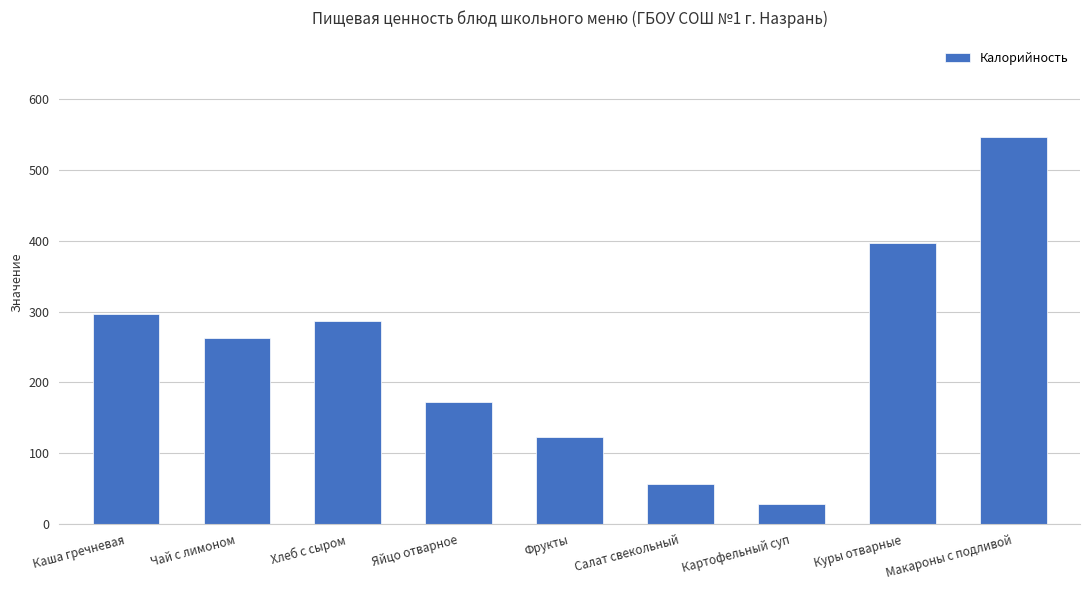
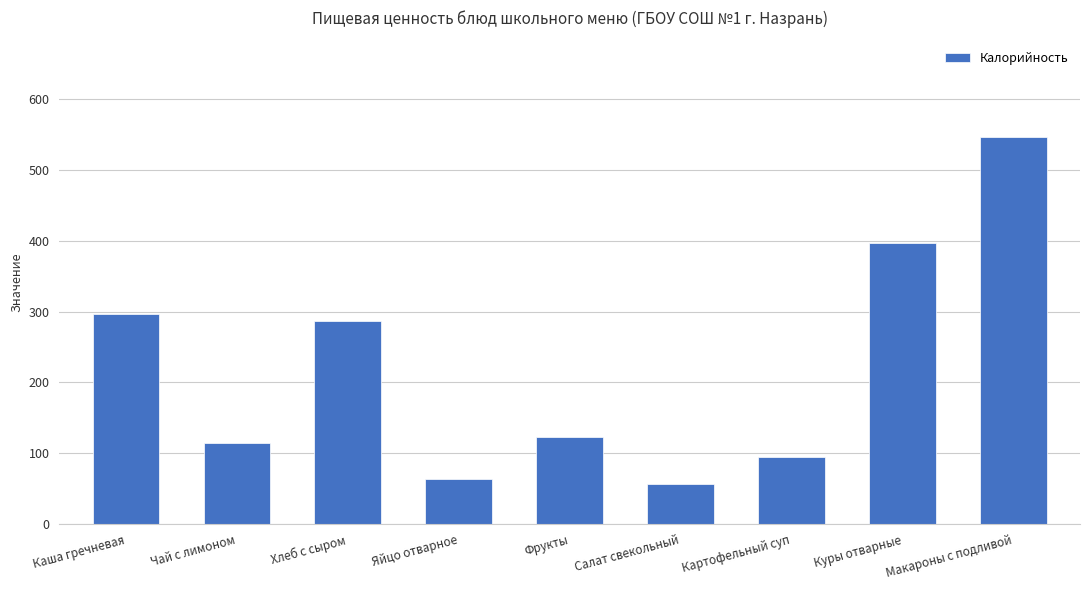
  {
    "Каша гречневая": 300,
-   "Чай с лимоном": 260,
+   "Чай с лимоном": 120,
    "Хлеб с сыром": 290,
-   "Яйцо отварное": 170,
+   "Яйцо отварное": 60,
    "Фрукты": 120,
    "Салат свекольный": 60,
-   "Картофельный суп": 30,
+   "Картофельный суп": 100,
    "Куры отварные": 400,
    "Макароны с подливой": 550
  }
